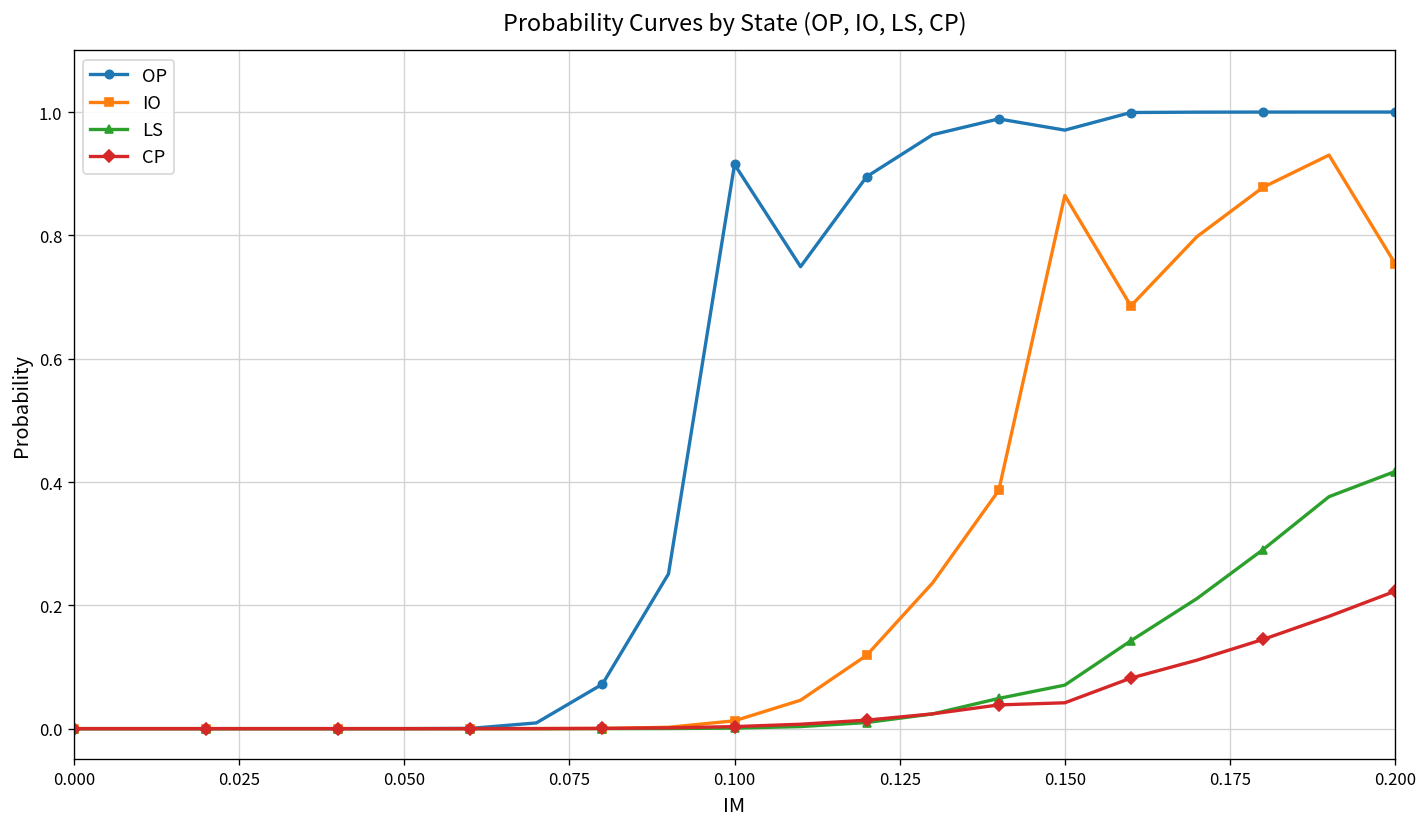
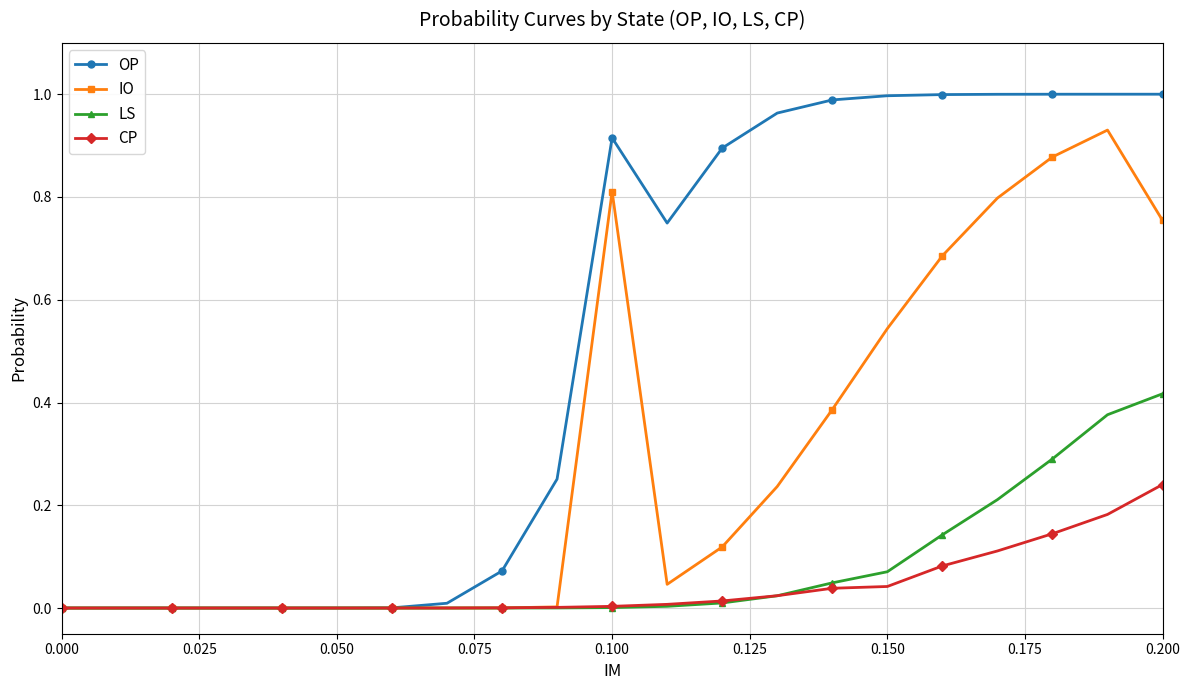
  {
    "OP": {
      "0.100": 0.92,
-     "0.150": 0.97,
+     "0.150": 1.00,
      "0.200": 1.00
    },
    "IO": {
-     "0.100": 0.01,
-     "0.150": 0.86,
+     "0.100": 0.81,
+     "0.150": 0.54,
      "0.200": 0.75
    },
    "LS": {
      "0.150": 0.07,
      "0.200": 0.42
    },
    "CP": {
      "0.150": 0.04,
-     "0.200": 0.22
+     "0.200": 0.24
    }
  }
